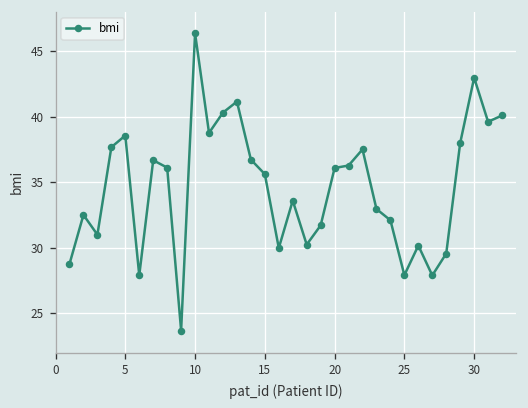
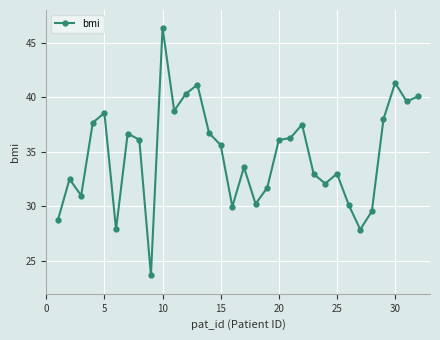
  {
    "5": 38.6,
    "10": 46.4,
    "15": 35.6,
    "20": 36.1,
-   "25": 27.9,
-   "30": 43.0
+   "25": 33.0,
+   "30": 41.3
  }
